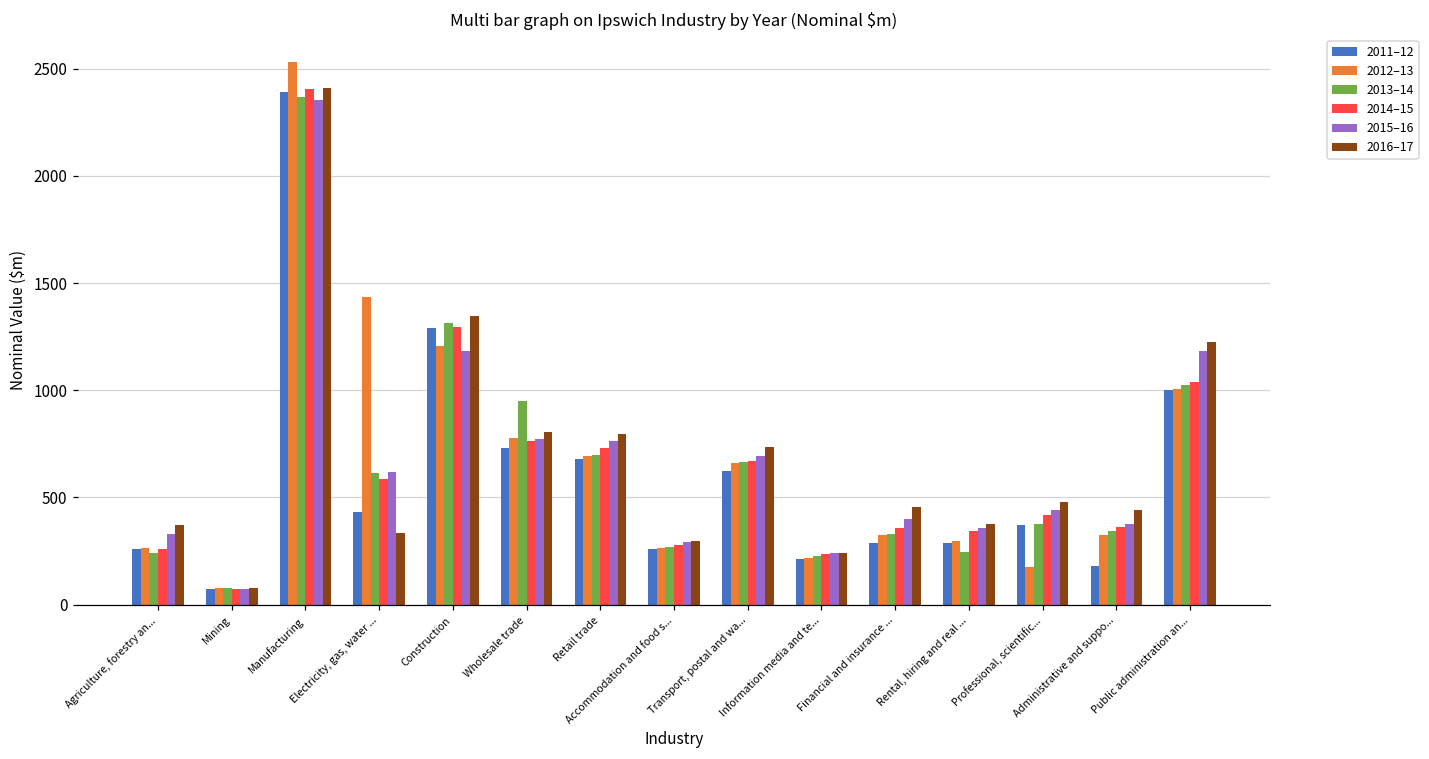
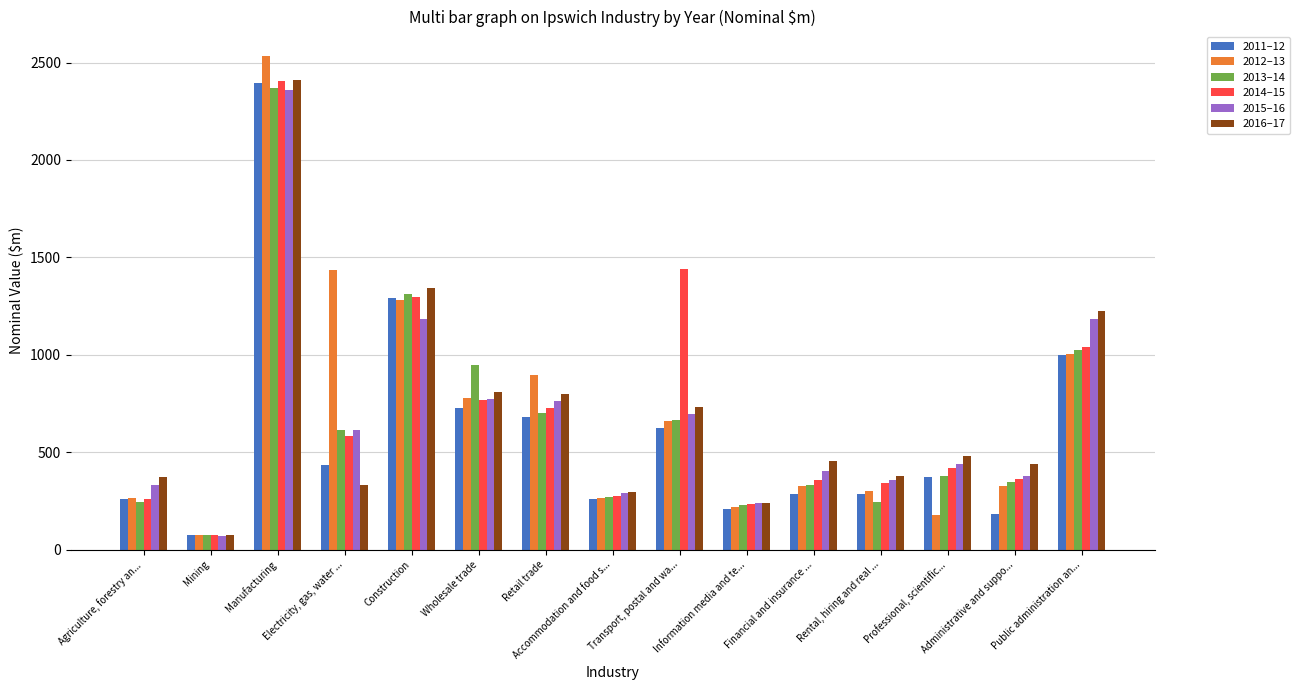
  {
    "2011–12": {
      "Agriculture, forestry an...": 260,
      "Mining": 70,
      "Manufacturing": 2390,
      "Electricity, gas, water ...": 430,
      "Construction": 1290,
      "Wholesale trade": 730,
      "Retail trade": 680,
      "Accommodation and food s...": 260,
      "Transport, postal and wa...": 630,
      "Information media and te...": 210,
      "Financial and insurance ...": 290,
      "Rental, hiring and real ...": 290,
      "Professional, scientific...": 370,
      "Administrative and suppo...": 180,
      "Public administration an...": 1000
    },
    "2012–13": {
      "Agriculture, forestry an...": 260,
      "Mining": 80,
      "Manufacturing": 2530,
      "Electricity, gas, water ...": 1440,
-     "Construction": 1210,
+     "Construction": 1280,
      "Wholesale trade": 780,
-     "Retail trade": 690,
+     "Retail trade": 900,
      "Accommodation and food s...": 270,
      "Transport, postal and wa...": 660,
      "Information media and te...": 220,
      "Financial and insurance ...": 320,
      "Rental, hiring and real ...": 300,
      "Professional, scientific...": 180,
      "Administrative and suppo...": 330,
      "Public administration an...": 1010
    },
    "2013–14": {
      "Agriculture, forestry an...": 240,
      "Mining": 80,
      "Manufacturing": 2370,
      "Electricity, gas, water ...": 620,
      "Construction": 1310,
      "Wholesale trade": 950,
      "Retail trade": 700,
      "Accommodation and food s...": 270,
      "Transport, postal and wa...": 660,
      "Information media and te...": 230,
      "Financial and insurance ...": 330,
      "Rental, hiring and real ...": 250,
      "Professional, scientific...": 380,
      "Administrative and suppo...": 350,
      "Public administration an...": 1020
    },
    "2014–15": {
      "Agriculture, forestry an...": 260,
      "Mining": 70,
      "Manufacturing": 2400,
      "Electricity, gas, water ...": 590,
      "Construction": 1300,
      "Wholesale trade": 770,
      "Retail trade": 730,
      "Accommodation and food s...": 280,
-     "Transport, postal and wa...": 670,
+     "Transport, postal and wa...": 1440,
      "Information media and te...": 240,
      "Financial and insurance ...": 360,
      "Rental, hiring and real ...": 340,
      "Professional, scientific...": 420,
      "Administrative and suppo...": 360,
      "Public administration an...": 1040
    },
    "2015–16": {
      "Agriculture, forestry an...": 330,
      "Mining": 70,
      "Manufacturing": 2360,
      "Electricity, gas, water ...": 620,
      "Construction": 1180,
      "Wholesale trade": 770,
      "Retail trade": 760,
      "Accommodation and food s...": 290,
      "Transport, postal and wa...": 690,
      "Information media and te...": 240,
      "Financial and insurance ...": 400,
      "Rental, hiring and real ...": 360,
      "Professional, scientific...": 440,
      "Administrative and suppo...": 380,
      "Public administration an...": 1180
    },
    "2016–17": {
      "Agriculture, forestry an...": 370,
      "Mining": 80,
      "Manufacturing": 2410,
      "Electricity, gas, water ...": 330,
      "Construction": 1350,
      "Wholesale trade": 810,
      "Retail trade": 800,
      "Accommodation and food s...": 290,
      "Transport, postal and wa...": 730,
      "Information media and te...": 240,
      "Financial and insurance ...": 460,
      "Rental, hiring and real ...": 380,
      "Professional, scientific...": 480,
      "Administrative and suppo...": 440,
      "Public administration an...": 1230
    }
  }
